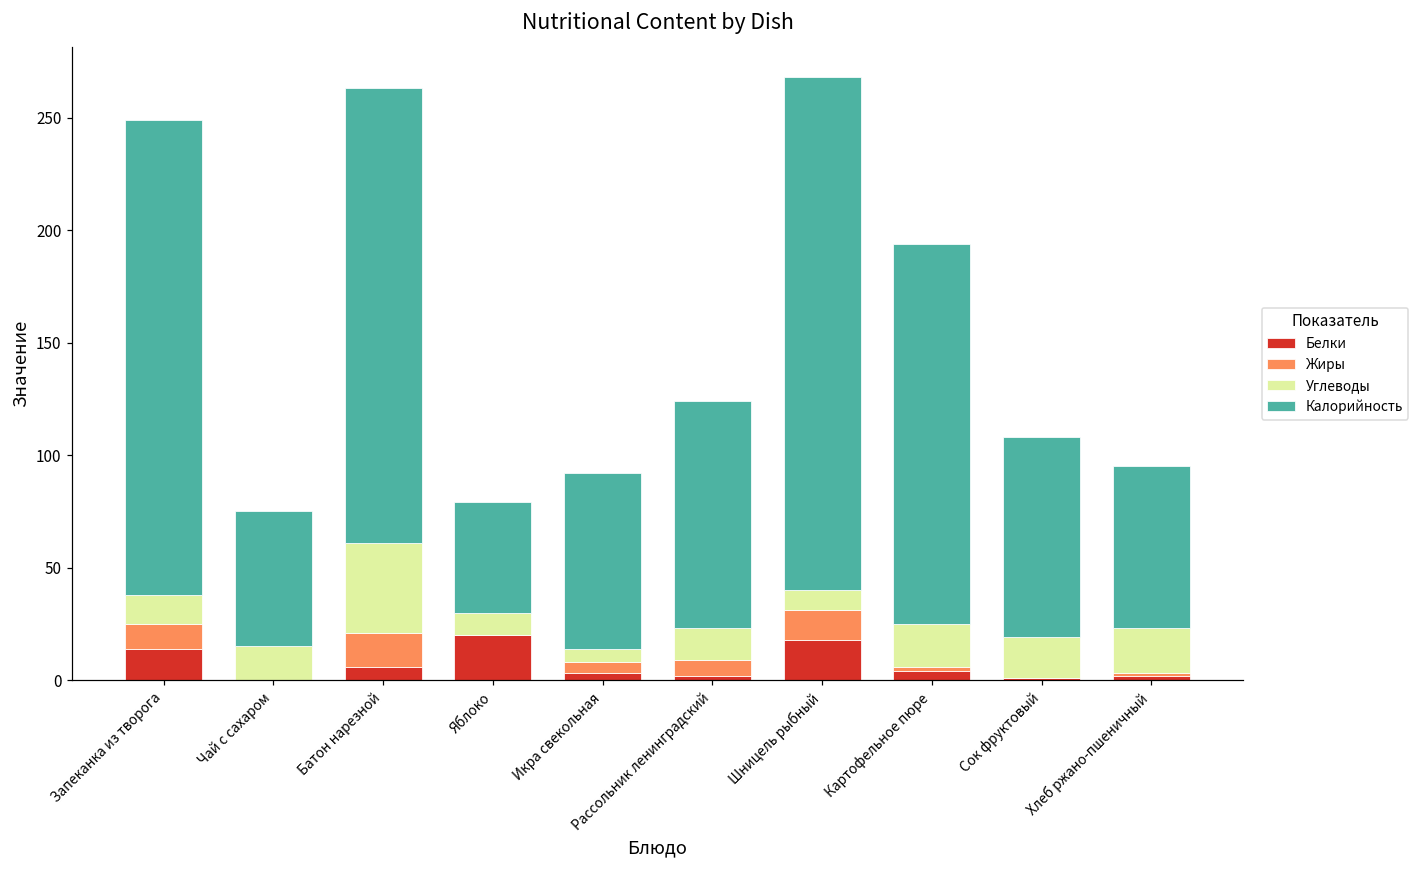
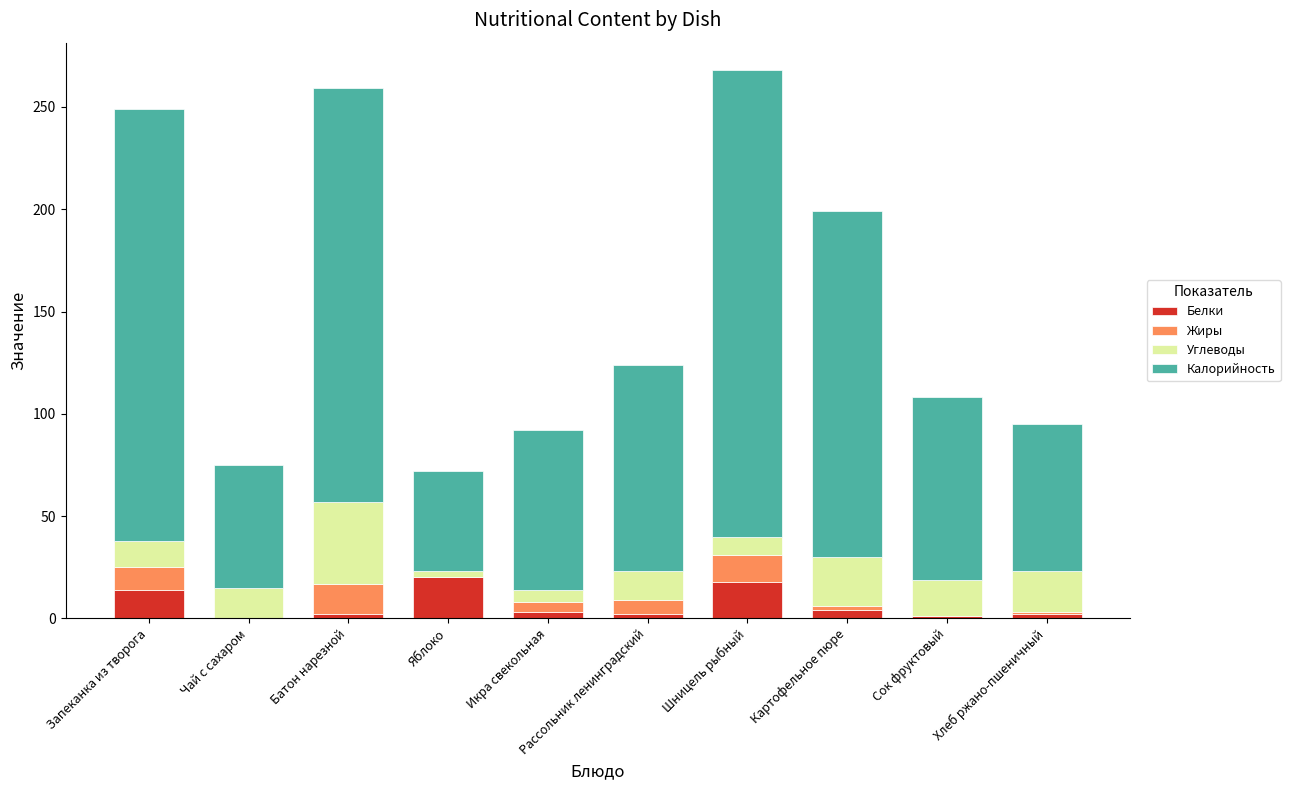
  {
    "Белки": {
      "Запеканка из творога": 14,
      "Чай с сахаром": 0,
-     "Батон нарезной": 6,
+     "Батон нарезной": 2,
      "Яблоко": 20,
      "Икра свекольная": 3,
      "Рассольник ленинградский": 2,
      "Шницель рыбный": 18,
      "Картофельное пюре": 4,
      "Хлеб ржано-пшеничный": 2
    },
    "Жиры": {
      "Запеканка из творога": 11,
      "Чай с сахаром": 0,
      "Батон нарезной": 15,
      "Яблоко": 0,
      "Икра свекольная": 5,
      "Рассольник ленинградский": 7,
      "Шницель рыбный": 13,
      "Картофельное пюре": 2,
      "Сок фруктовый": 0
    },
    "Углеводы": {
      "Запеканка из творога": 13,
      "Чай с сахаром": 15,
      "Батон нарезной": 40,
-     "Яблоко": 10,
+     "Яблоко": 3,
      "Икра свекольная": 6,
      "Рассольник ленинградский": 14,
      "Шницель рыбный": 9,
-     "Картофельное пюре": 19,
+     "Картофельное пюре": 24,
      "Сок фруктовый": 18,
      "Хлеб ржано-пшеничный": 20
    },
    "Калорийность": {
      "Запеканка из творога": 211,
      "Чай с сахаром": 60,
      "Батон нарезной": 202,
      "Яблоко": 49,
      "Икра свекольная": 78,
      "Рассольник ленинградский": 101,
      "Шницель рыбный": 228,
      "Картофельное пюре": 169,
      "Сок фруктовый": 89,
      "Хлеб ржано-пшеничный": 72
    }
  }
